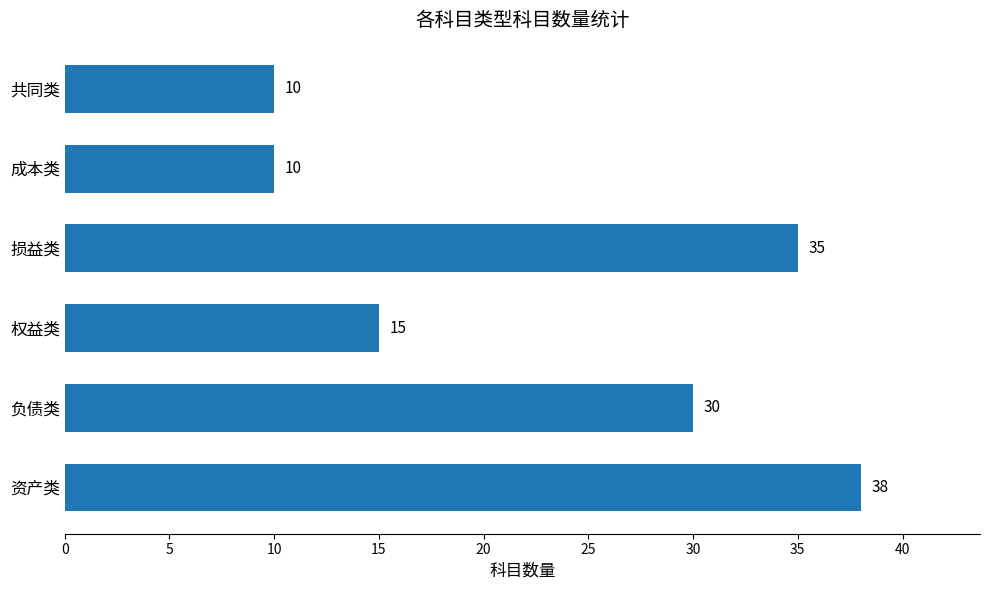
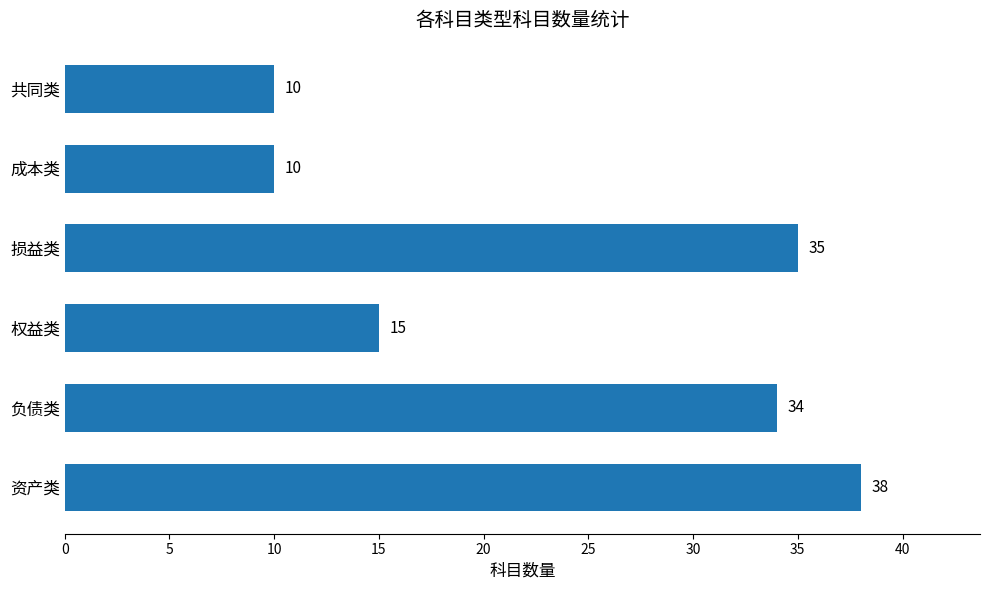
  {
    "共同类": 10,
    "成本类": 10,
    "损益类": 35,
    "权益类": 15,
-   "负债类": 30,
+   "负债类": 34,
    "资产类": 38
  }
